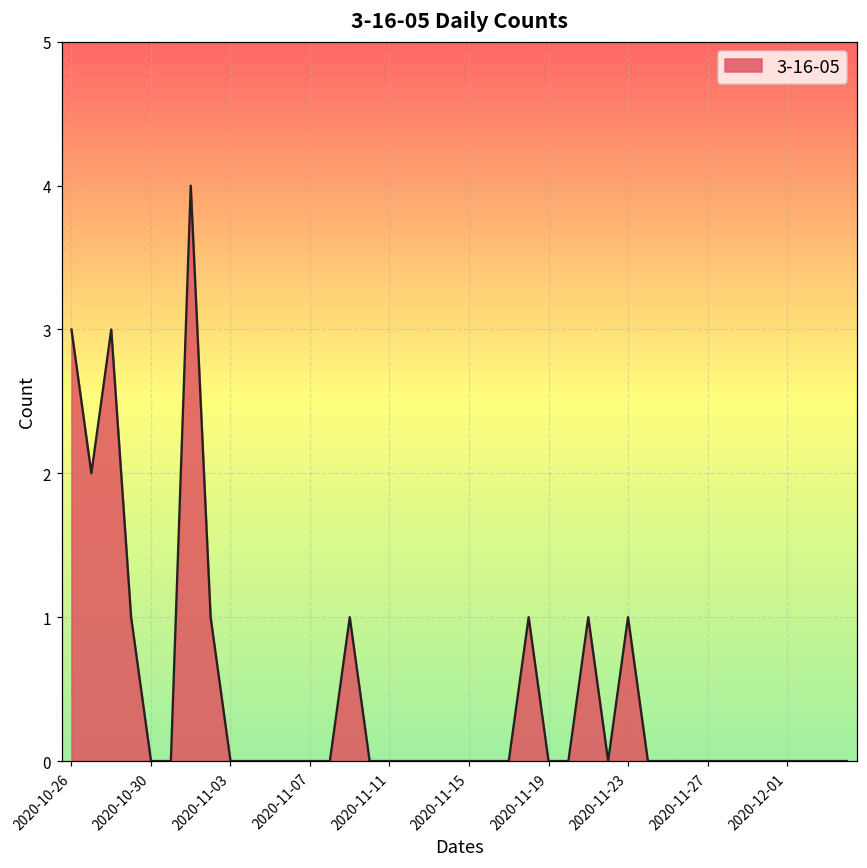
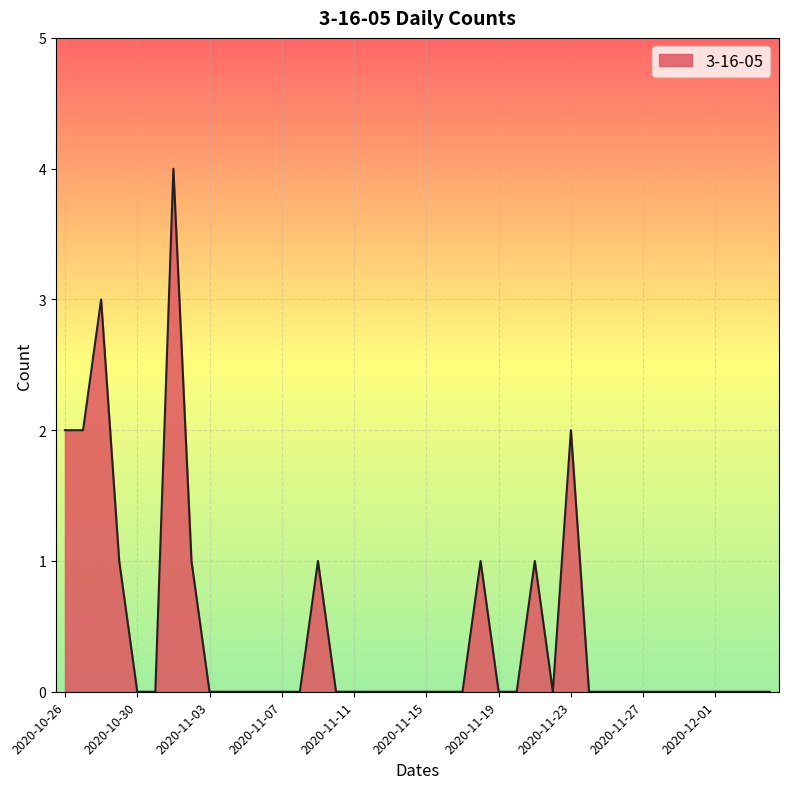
  {
-   "2020-10-26": 3,
+   "2020-10-26": 2,
    "2020-10-30": 0,
    "2020-11-03": 0,
    "2020-11-07": 0,
    "2020-11-11": 0,
    "2020-11-15": 0,
    "2020-11-19": 0,
-   "2020-11-23": 1,
+   "2020-11-23": 2,
    "2020-11-27": 0,
    "2020-12-01": 0
  }
